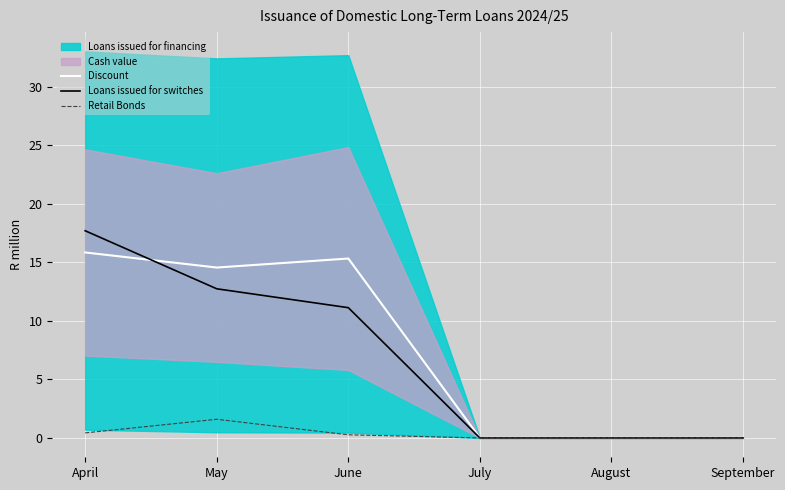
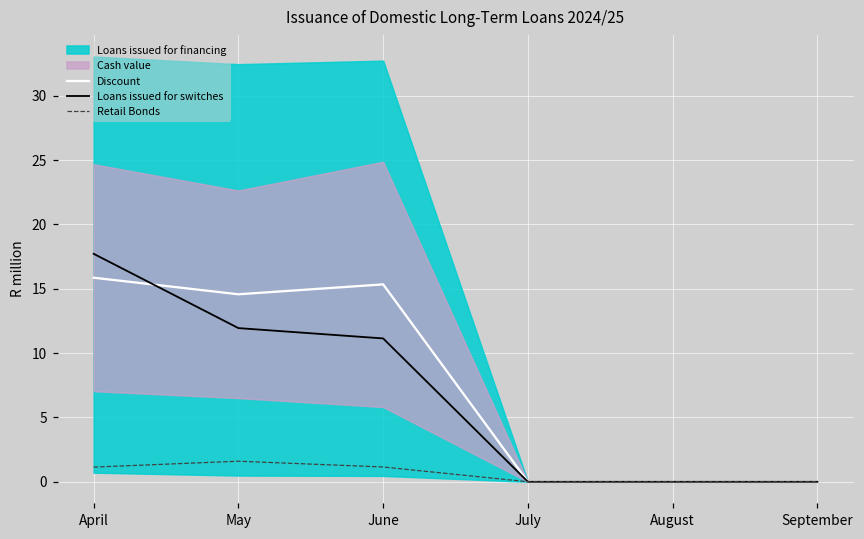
  {
    "Discount": {
      "April": 15.9,
      "May": 14.6,
      "June": 15.3
    },
    "Loans issued for switches": {
      "April": 17.7,
-     "May": 12.8,
+     "May": 11.9,
      "June": 11.1
    },
    "Retail Bonds": {
-     "April": 0.4,
+     "April": 1.1,
      "May": 1.6,
-     "June": 0.3
+     "June": 1.1
    }
  }
